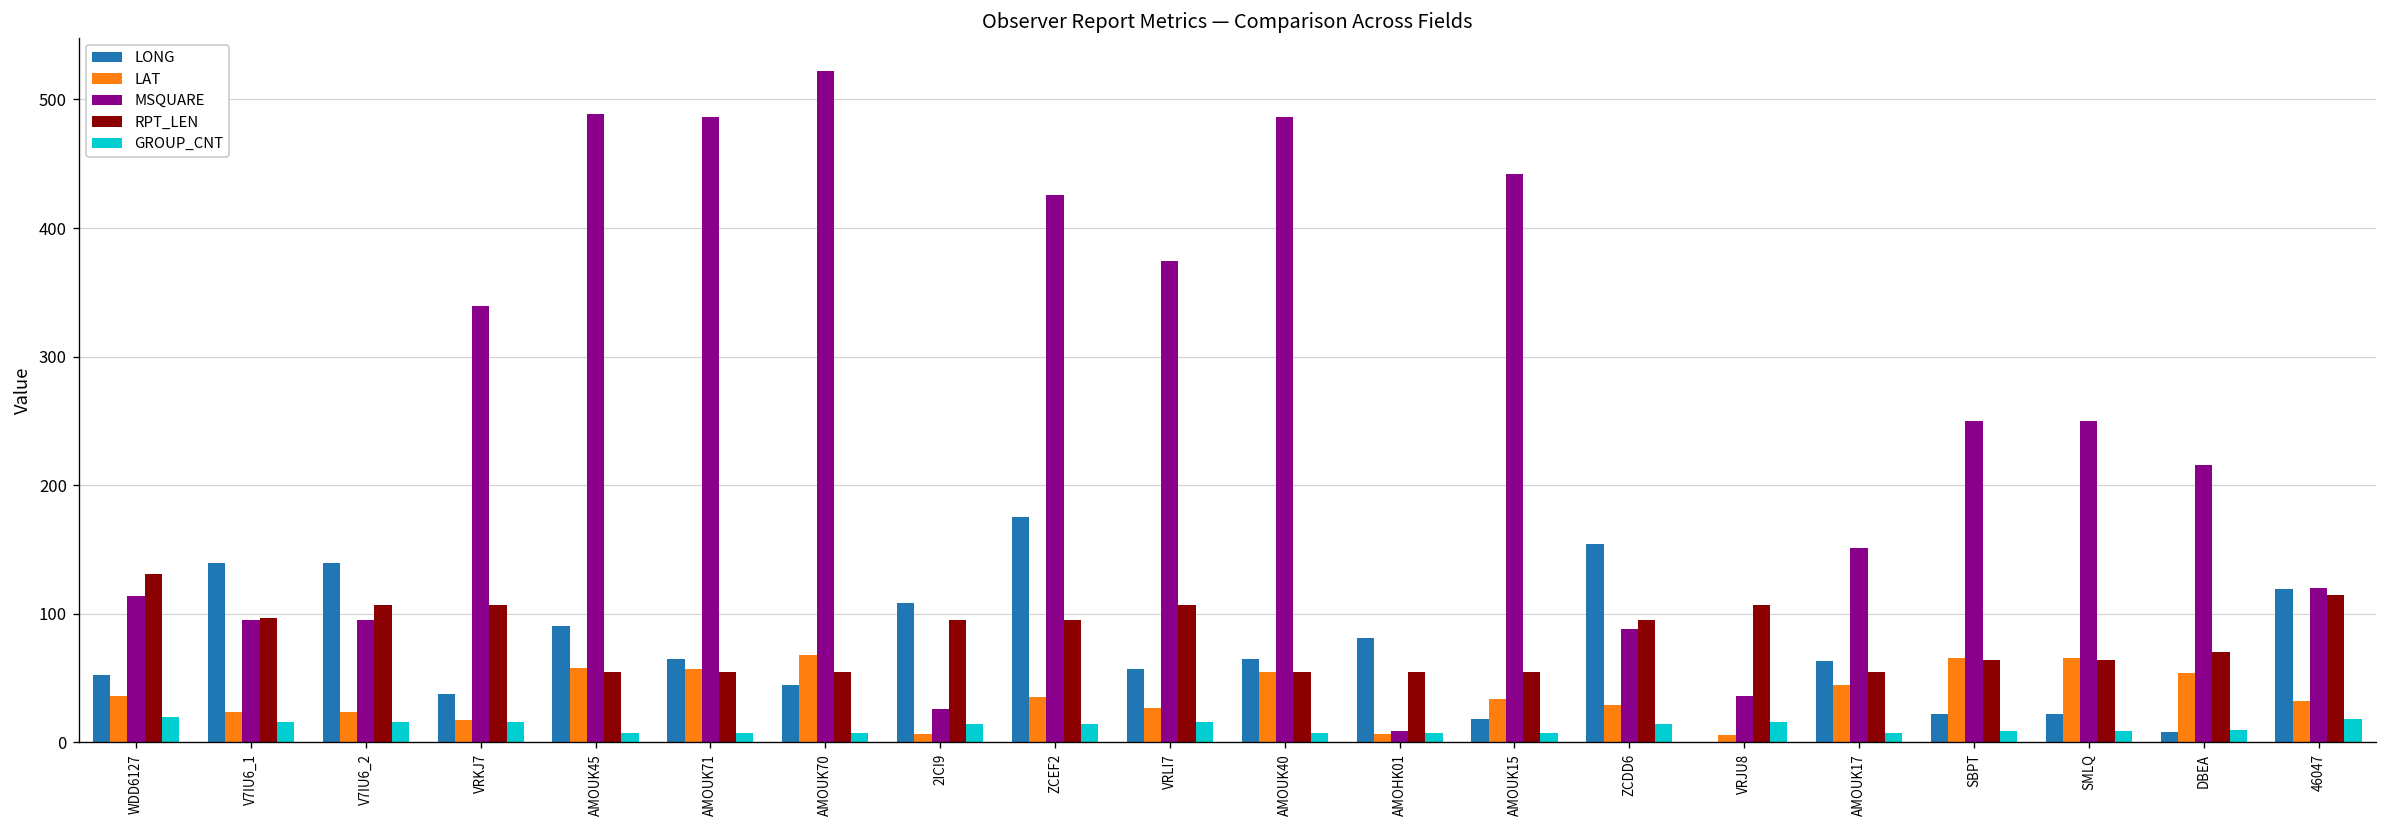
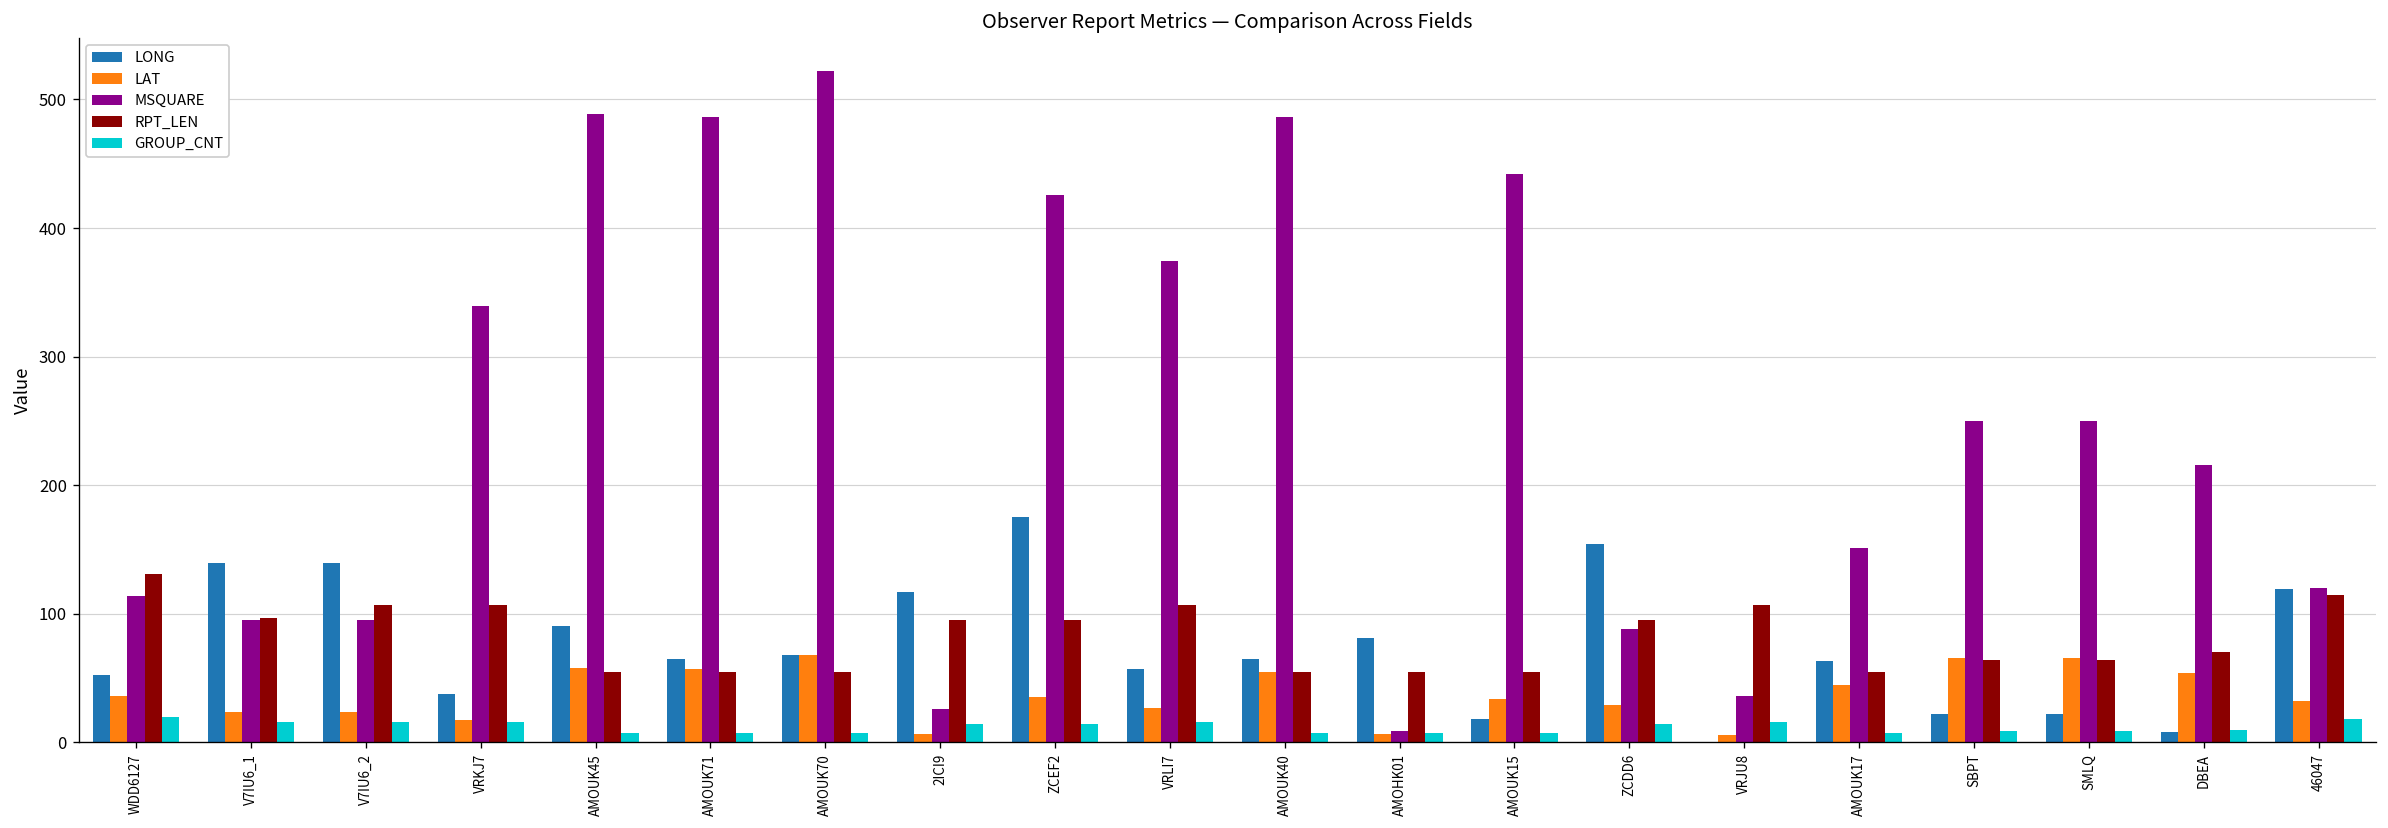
  {
    "LONG": {
      "WDD6127": 52,
      "V7IU6_1": 140,
      "V7IU6_2": 140,
      "VRKJ7": 38,
      "AMOUK45": 91,
      "AMOUK71": 65,
-     "AMOUK70": 44,
-     "2ICI9": 109,
+     "AMOUK70": 68,
+     "2ICI9": 117,
      "ZCEF2": 175,
      "VRLI7": 57,
      "AMOUK40": 65,
      "AMOHK01": 81,
      "AMOUK15": 18,
      "ZCDD6": 154,
      "AMOUK17": 64,
      "SBPT": 22,
      "SMLQ": 22,
      "DBEA": 8,
      "46047": 120
    },
    "LAT": {
      "WDD6127": 36,
      "V7IU6_1": 24,
      "V7IU6_2": 24,
      "VRKJ7": 18,
      "AMOUK45": 58,
      "AMOUK71": 57,
      "AMOUK70": 68,
      "2ICI9": 6,
      "ZCEF2": 35,
      "VRLI7": 27,
      "AMOUK40": 55,
      "AMOHK01": 7,
      "AMOUK15": 34,
      "ZCDD6": 29,
      "VRJU8": 5,
      "AMOUK17": 45,
      "SBPT": 66,
      "SMLQ": 66,
      "DBEA": 54,
      "46047": 32
    },
    "MSQUARE": {
      "WDD6127": 114,
      "V7IU6_1": 95,
      "V7IU6_2": 95,
      "VRKJ7": 339,
      "AMOUK45": 489,
      "AMOUK71": 486,
      "AMOUK70": 522,
      "2ICI9": 26,
      "ZCEF2": 426,
      "VRLI7": 374,
      "AMOUK40": 486,
      "AMOHK01": 9,
      "AMOUK15": 442,
      "ZCDD6": 88,
      "VRJU8": 36,
      "AMOUK17": 151,
      "SBPT": 250,
      "SMLQ": 250,
      "DBEA": 216,
      "46047": 120
    },
    "RPT_LEN": {
      "WDD6127": 131,
      "V7IU6_1": 97,
      "V7IU6_2": 107,
      "VRKJ7": 107,
      "AMOUK45": 55,
      "AMOUK71": 55,
      "AMOUK70": 55,
      "2ICI9": 95,
      "ZCEF2": 95,
      "VRLI7": 107,
      "AMOUK40": 55,
      "AMOHK01": 55,
      "AMOUK15": 55,
      "ZCDD6": 95,
      "VRJU8": 107,
      "AMOUK17": 55,
      "SBPT": 64,
      "SMLQ": 64,
      "DBEA": 70,
      "46047": 115
    },
    "GROUP_CNT": {
      "WDD6127": 20,
      "V7IU6_1": 16,
      "V7IU6_2": 16,
      "VRKJ7": 16,
      "AMOUK45": 7,
      "AMOUK71": 7,
      "AMOUK70": 7,
      "2ICI9": 14,
      "ZCEF2": 14,
      "VRLI7": 16,
      "AMOUK40": 7,
      "AMOHK01": 7,
      "AMOUK15": 7,
      "ZCDD6": 14,
      "VRJU8": 16,
      "AMOUK17": 7,
      "SBPT": 9,
      "SMLQ": 9,
      "DBEA": 10,
      "46047": 18
    }
  }
